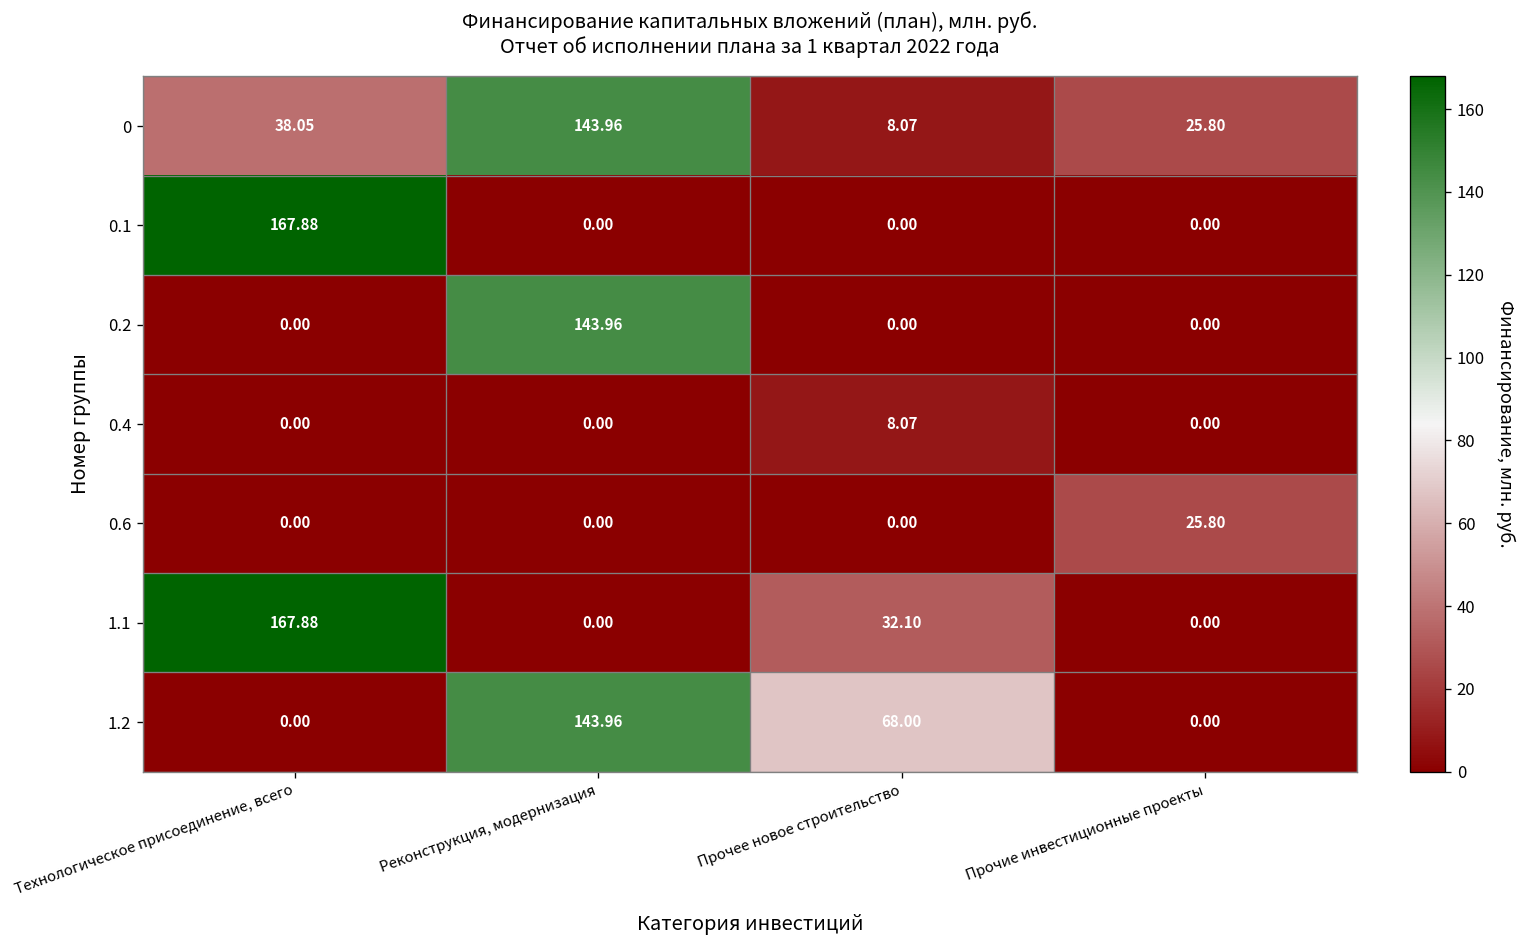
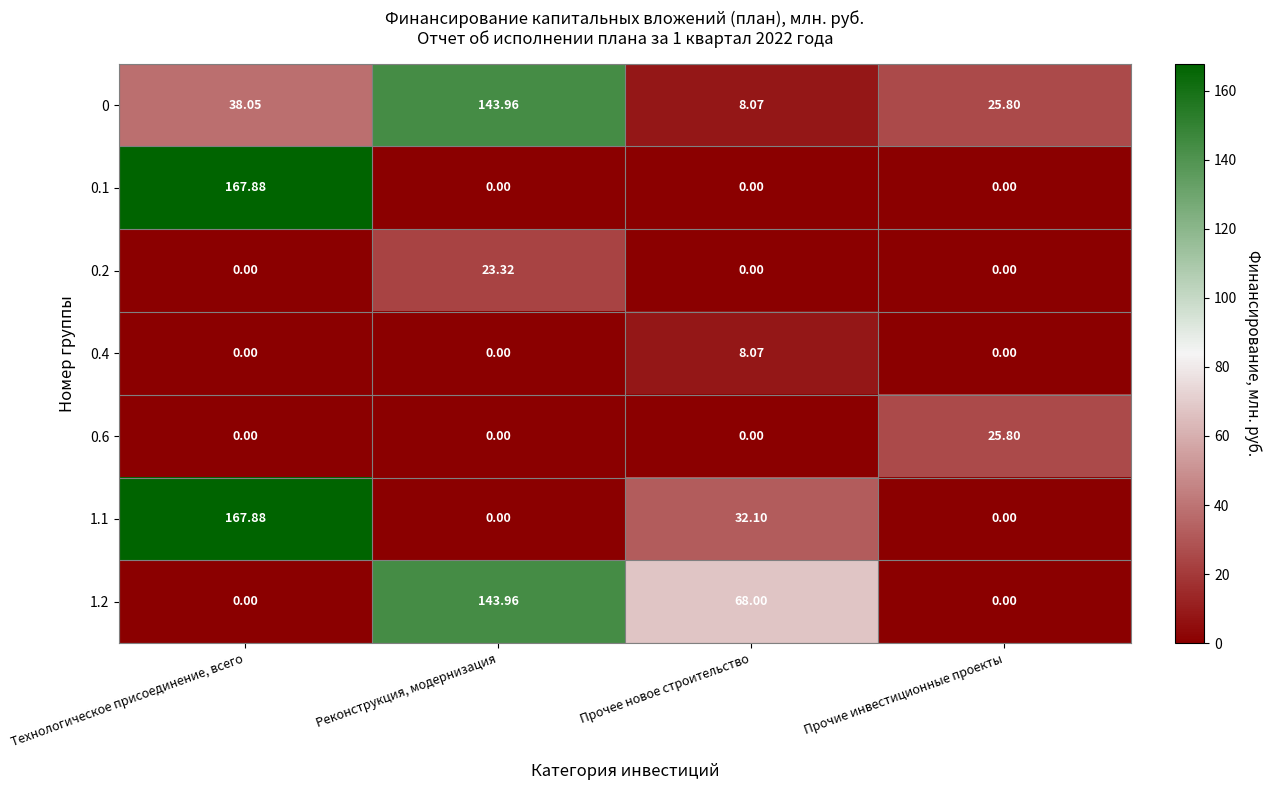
  {
    "0": {
      "Технологическое присоединение, всего": 38.05,
      "Реконструкция, модернизация": 143.96,
      "Прочее новое строительство": 8.07,
      "Прочие инвестиционные проекты": 25.80
    },
    "0.1": {
      "Технологическое присоединение, всего": 167.88,
      "Реконструкция, модернизация": 0.00,
      "Прочее новое строительство": 0.00,
      "Прочие инвестиционные проекты": 0.00
    },
    "0.2": {
      "Технологическое присоединение, всего": 0.00,
-     "Реконструкция, модернизация": 143.96,
+     "Реконструкция, модернизация": 23.32,
      "Прочее новое строительство": 0.00,
      "Прочие инвестиционные проекты": 0.00
    },
    "0.4": {
      "Технологическое присоединение, всего": 0.00,
      "Реконструкция, модернизация": 0.00,
      "Прочее новое строительство": 8.07,
      "Прочие инвестиционные проекты": 0.00
    },
    "0.6": {
      "Технологическое присоединение, всего": 0.00,
      "Реконструкция, модернизация": 0.00,
      "Прочее новое строительство": 0.00,
      "Прочие инвестиционные проекты": 25.80
    },
    "1.1": {
      "Технологическое присоединение, всего": 167.88,
      "Реконструкция, модернизация": 0.00,
      "Прочее новое строительство": 32.10,
      "Прочие инвестиционные проекты": 0.00
    },
    "1.2": {
      "Технологическое присоединение, всего": 0.00,
      "Реконструкция, модернизация": 143.96,
      "Прочее новое строительство": 68.00,
      "Прочие инвестиционные проекты": 0.00
    }
  }
